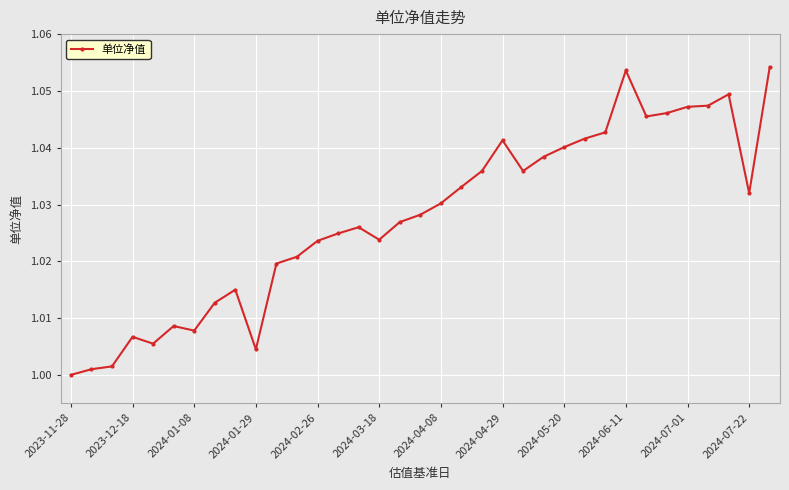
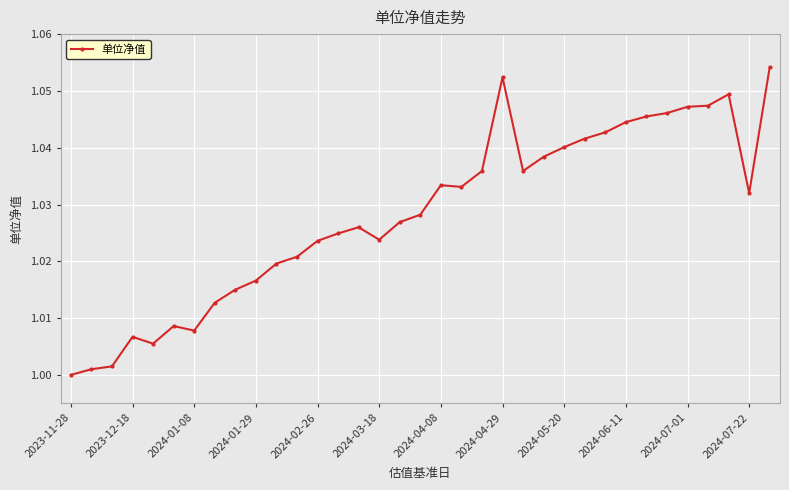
  {
    "2023-11-28": 1.000,
    "2023-12-18": 1.007,
    "2024-01-08": 1.008,
-   "2024-01-29": 1.005,
+   "2024-01-29": 1.017,
    "2024-02-26": 1.024,
    "2024-03-18": 1.024,
-   "2024-04-08": 1.030,
-   "2024-04-29": 1.041,
+   "2024-04-08": 1.033,
+   "2024-04-29": 1.052,
    "2024-05-20": 1.040,
-   "2024-06-11": 1.054,
+   "2024-06-11": 1.045,
    "2024-07-01": 1.047,
    "2024-07-22": 1.032
  }
